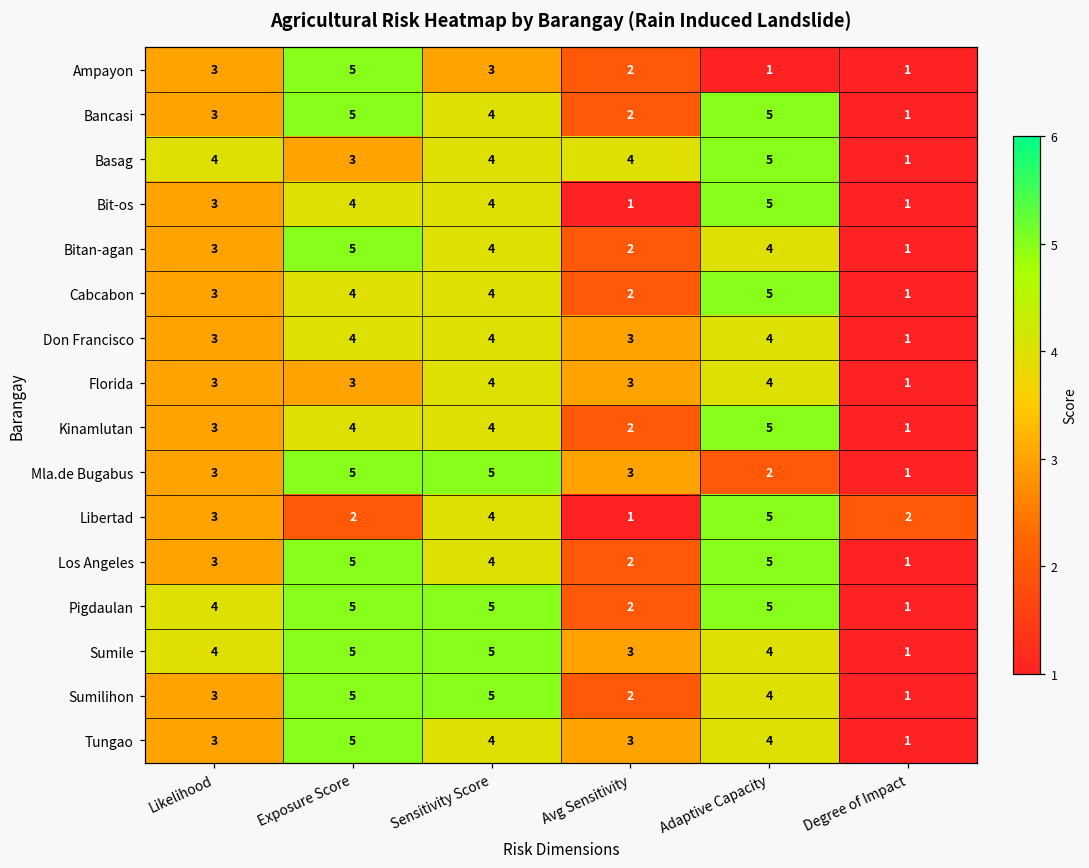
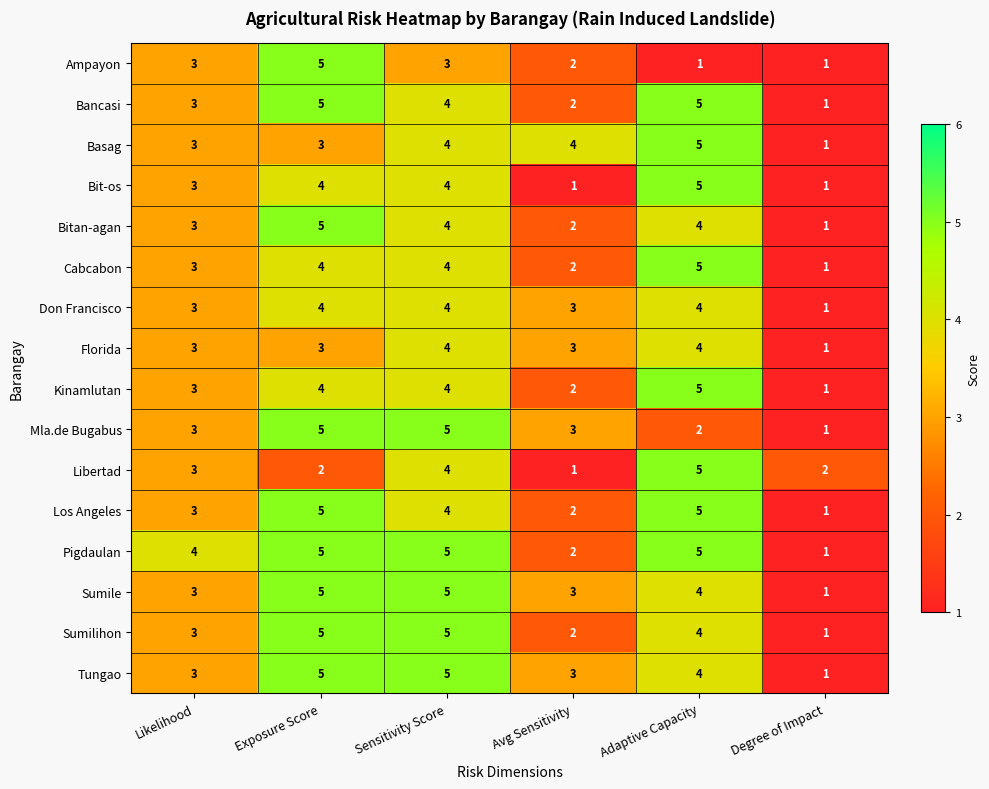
  {
    "Ampayon": {
      "Likelihood": 3,
      "Exposure Score": 5,
      "Sensitivity Score": 3,
      "Avg Sensitivity": 2,
      "Adaptive Capacity": 1,
      "Degree of Impact": 1
    },
    "Bancasi": {
      "Likelihood": 3,
      "Exposure Score": 5,
      "Sensitivity Score": 4,
      "Avg Sensitivity": 2,
      "Adaptive Capacity": 5,
      "Degree of Impact": 1
    },
    "Basag": {
-     "Likelihood": 4,
+     "Likelihood": 3,
      "Exposure Score": 3,
      "Sensitivity Score": 4,
      "Avg Sensitivity": 4,
      "Adaptive Capacity": 5,
      "Degree of Impact": 1
    },
    "Bit-os": {
      "Likelihood": 3,
      "Exposure Score": 4,
      "Sensitivity Score": 4,
      "Avg Sensitivity": 1,
      "Adaptive Capacity": 5,
      "Degree of Impact": 1
    },
    "Bitan-agan": {
      "Likelihood": 3,
      "Exposure Score": 5,
      "Sensitivity Score": 4,
      "Avg Sensitivity": 2,
      "Adaptive Capacity": 4,
      "Degree of Impact": 1
    },
    "Cabcabon": {
      "Likelihood": 3,
      "Exposure Score": 4,
      "Sensitivity Score": 4,
      "Avg Sensitivity": 2,
      "Adaptive Capacity": 5,
      "Degree of Impact": 1
    },
    "Don Francisco": {
      "Likelihood": 3,
      "Exposure Score": 4,
      "Sensitivity Score": 4,
      "Avg Sensitivity": 3,
      "Adaptive Capacity": 4,
      "Degree of Impact": 1
    },
    "Florida": {
      "Likelihood": 3,
      "Exposure Score": 3,
      "Sensitivity Score": 4,
      "Avg Sensitivity": 3,
      "Adaptive Capacity": 4,
      "Degree of Impact": 1
    },
    "Kinamlutan": {
      "Likelihood": 3,
      "Exposure Score": 4,
      "Sensitivity Score": 4,
      "Avg Sensitivity": 2,
      "Adaptive Capacity": 5,
      "Degree of Impact": 1
    },
    "Mla.de Bugabus": {
      "Likelihood": 3,
      "Exposure Score": 5,
      "Sensitivity Score": 5,
      "Avg Sensitivity": 3,
      "Adaptive Capacity": 2,
      "Degree of Impact": 1
    },
    "Libertad": {
      "Likelihood": 3,
      "Exposure Score": 2,
      "Sensitivity Score": 4,
      "Avg Sensitivity": 1,
      "Adaptive Capacity": 5,
      "Degree of Impact": 2
    },
    "Los Angeles": {
      "Likelihood": 3,
      "Exposure Score": 5,
      "Sensitivity Score": 4,
      "Avg Sensitivity": 2,
      "Adaptive Capacity": 5,
      "Degree of Impact": 1
    },
    "Pigdaulan": {
      "Likelihood": 4,
      "Exposure Score": 5,
      "Sensitivity Score": 5,
      "Avg Sensitivity": 2,
      "Adaptive Capacity": 5,
      "Degree of Impact": 1
    },
    "Sumile": {
-     "Likelihood": 4,
+     "Likelihood": 3,
      "Exposure Score": 5,
      "Sensitivity Score": 5,
      "Avg Sensitivity": 3,
      "Adaptive Capacity": 4,
      "Degree of Impact": 1
    },
    "Sumilihon": {
      "Likelihood": 3,
      "Exposure Score": 5,
      "Sensitivity Score": 5,
      "Avg Sensitivity": 2,
      "Adaptive Capacity": 4,
      "Degree of Impact": 1
    },
    "Tungao": {
      "Likelihood": 3,
      "Exposure Score": 5,
-     "Sensitivity Score": 4,
+     "Sensitivity Score": 5,
      "Avg Sensitivity": 3,
      "Adaptive Capacity": 4,
      "Degree of Impact": 1
    }
  }
